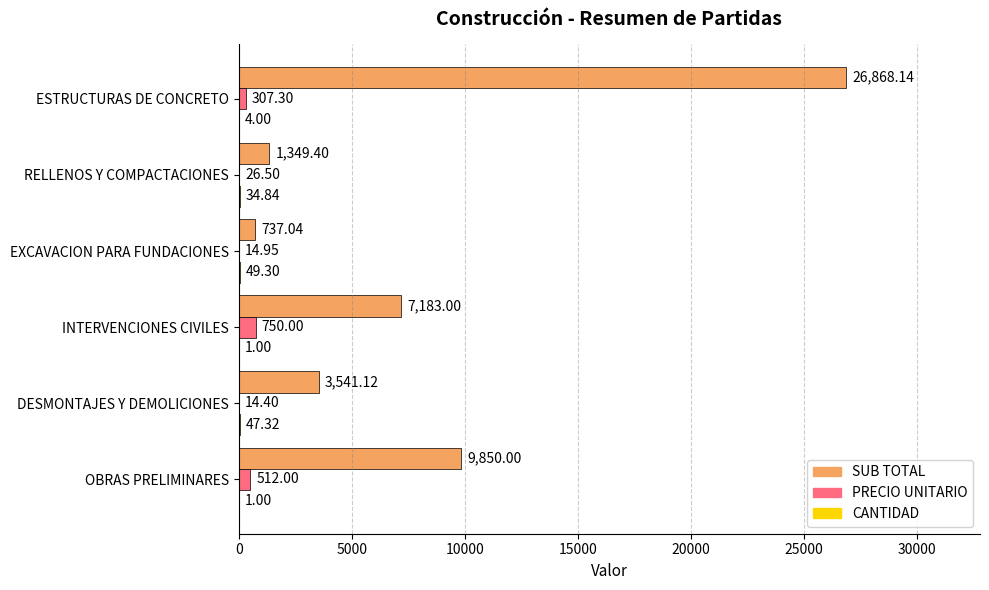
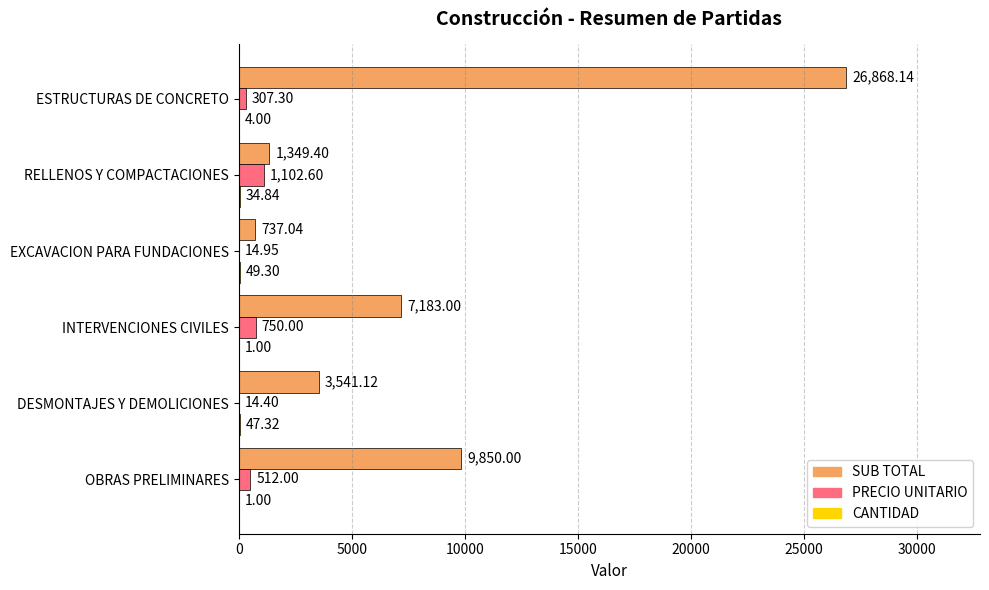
  {
    "SUB TOTAL": {
      "ESTRUCTURAS DE CONCRETO": "26,868.14",
      "RELLENOS Y COMPACTACIONES": "1,349.40",
      "EXCAVACION PARA FUNDACIONES": "737.04",
      "INTERVENCIONES CIVILES": "7,183.00",
      "DESMONTAJES Y DEMOLICIONES": "3,541.12",
      "OBRAS PRELIMINARES": "9,850.00"
    },
    "PRECIO UNITARIO": {
      "ESTRUCTURAS DE CONCRETO": "307.30",
-     "RELLENOS Y COMPACTACIONES": "26.50",
+     "RELLENOS Y COMPACTACIONES": "1,102.60",
      "EXCAVACION PARA FUNDACIONES": "14.95",
      "INTERVENCIONES CIVILES": "750.00",
      "DESMONTAJES Y DEMOLICIONES": "14.40",
      "OBRAS PRELIMINARES": "512.00"
    },
    "CANTIDAD": {
      "ESTRUCTURAS DE CONCRETO": "4.00",
      "RELLENOS Y COMPACTACIONES": "34.84",
      "EXCAVACION PARA FUNDACIONES": "49.30",
      "INTERVENCIONES CIVILES": "1.00",
      "DESMONTAJES Y DEMOLICIONES": "47.32",
      "OBRAS PRELIMINARES": "1.00"
    }
  }
